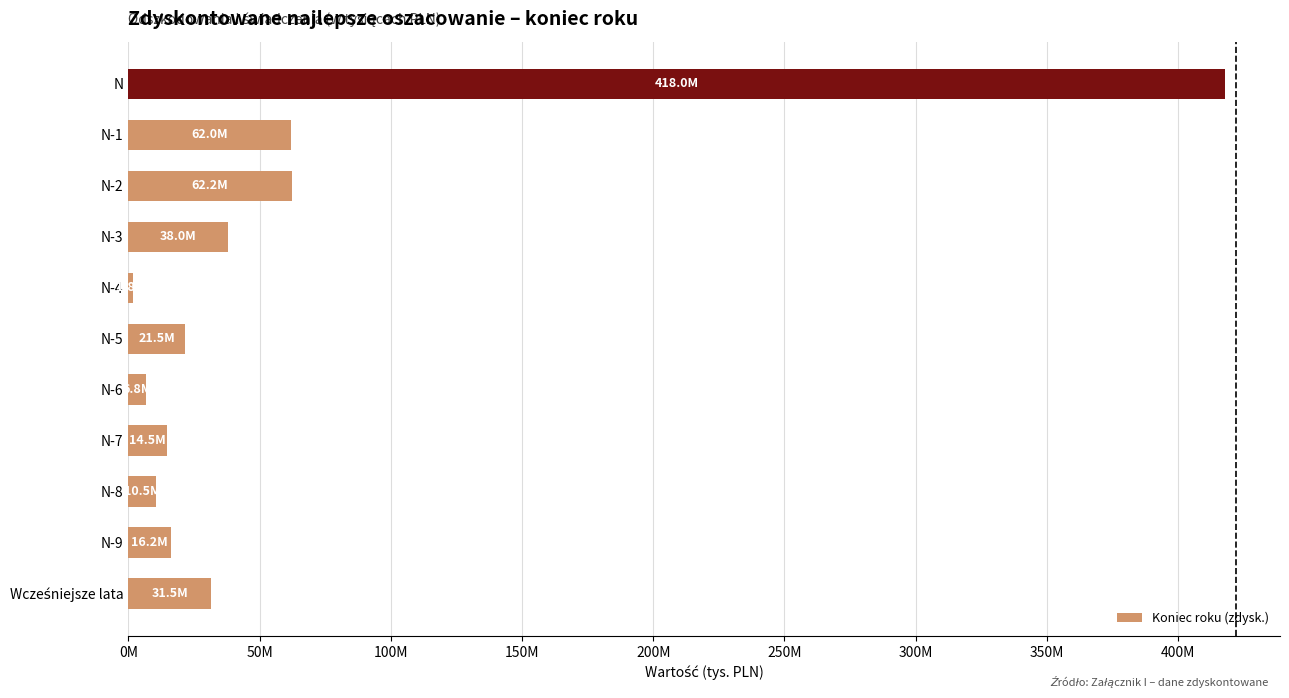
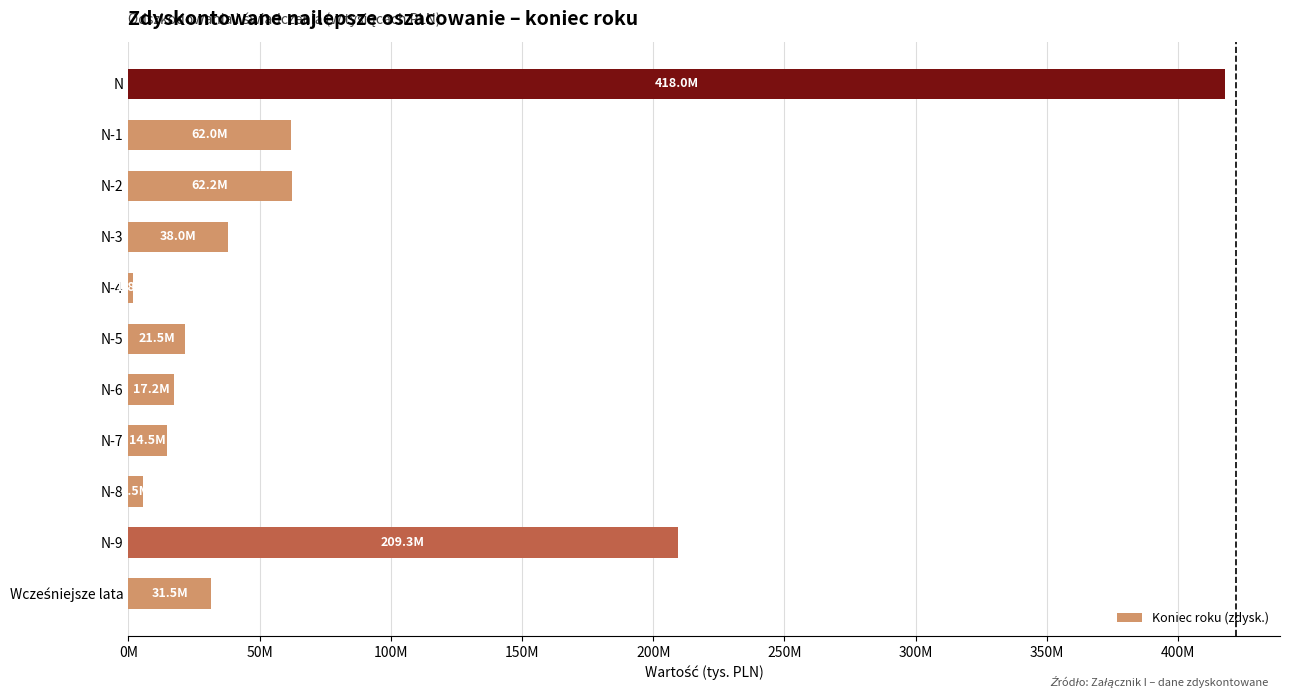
  {
    "N": "418.0M",
    "N-1": "62.0M",
    "N-2": "62.2M",
    "N-3": "38.0M",
    "N-5": "21.5M",
-   "N-6": "6.8M",
+   "N-6": "17.2M",
    "N-7": "14.5M",
-   "N-8": "10000000",
-   "N-9": "16.2M",
+   "N-8": "5000000",
+   "N-9": "209.3M",
    "Wcześniejsze lata": "31.5M"
  }
